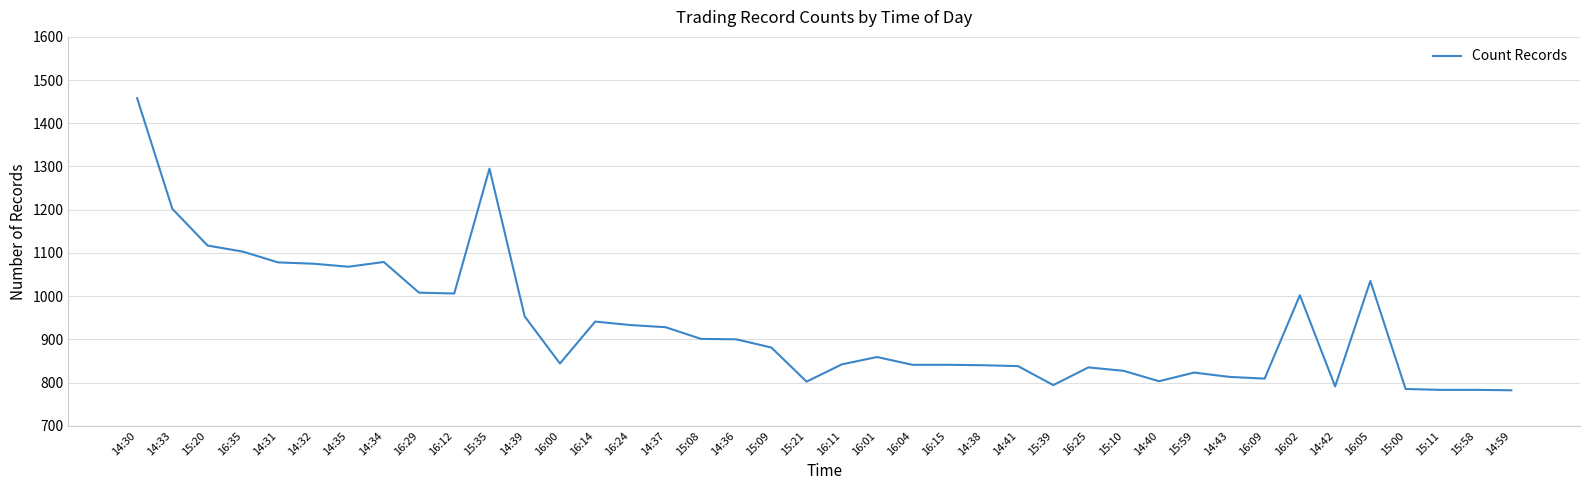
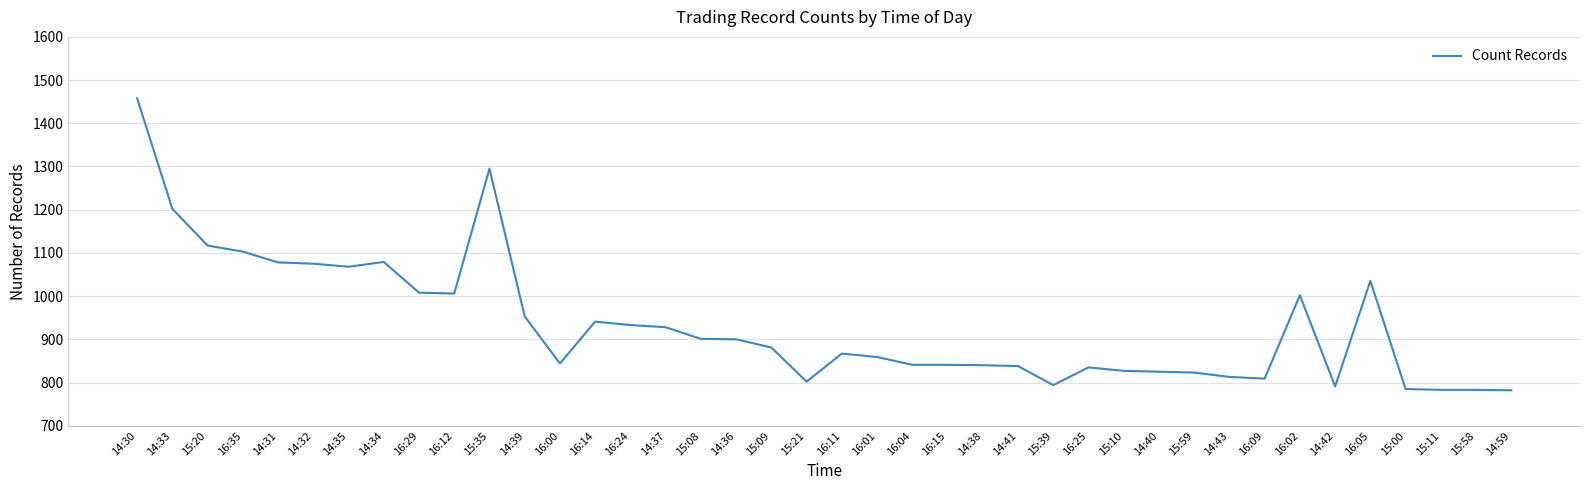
  {
    "14:30": 1460,
    "14:33": 1200,
    "15:20": 1120,
    "16:35": 1100,
    "14:31": 1080,
    "14:32": 1080,
    "14:35": 1070,
    "14:34": 1080,
    "16:29": 1010,
    "16:12": 1010,
    "15:35": 1300,
    "14:39": 950,
    "16:00": 840,
    "16:14": 940,
    "16:24": 930,
    "14:37": 930,
    "15:08": 900,
    "14:36": 900,
    "15:09": 880,
    "15:21": 800,
-   "16:11": 840,
+   "16:11": 870,
    "16:01": 860,
    "16:04": 840,
    "16:15": 840,
    "14:38": 840,
    "14:41": 840,
    "15:39": 790,
    "16:25": 840,
    "15:10": 830,
-   "14:40": 800,
+   "14:40": 830,
    "15:59": 820,
    "14:43": 810,
    "16:09": 810,
    "16:02": 1000,
    "14:42": 790,
    "16:05": 1040,
    "15:00": 790,
    "15:11": 780,
    "15:58": 780,
    "14:59": 780
  }
